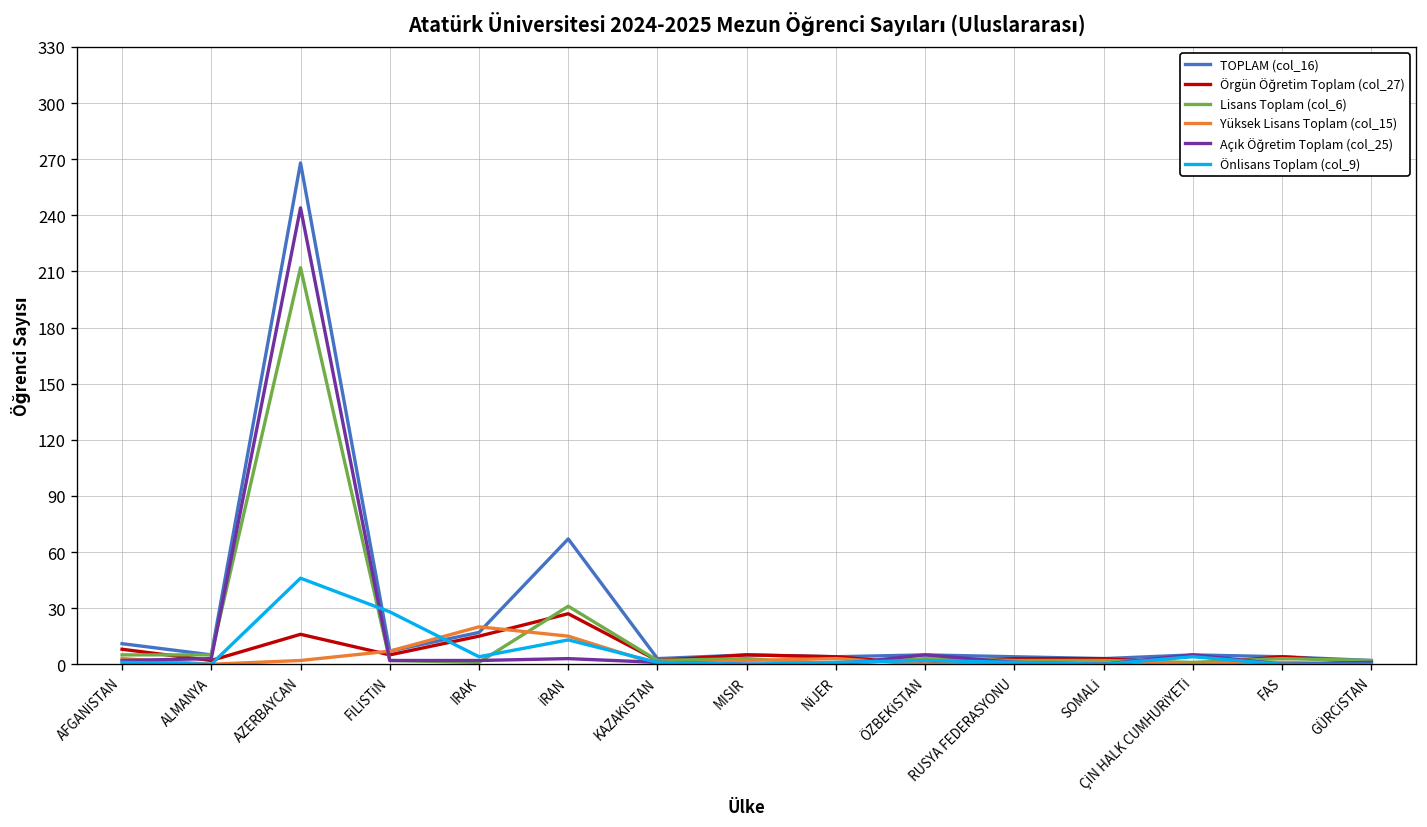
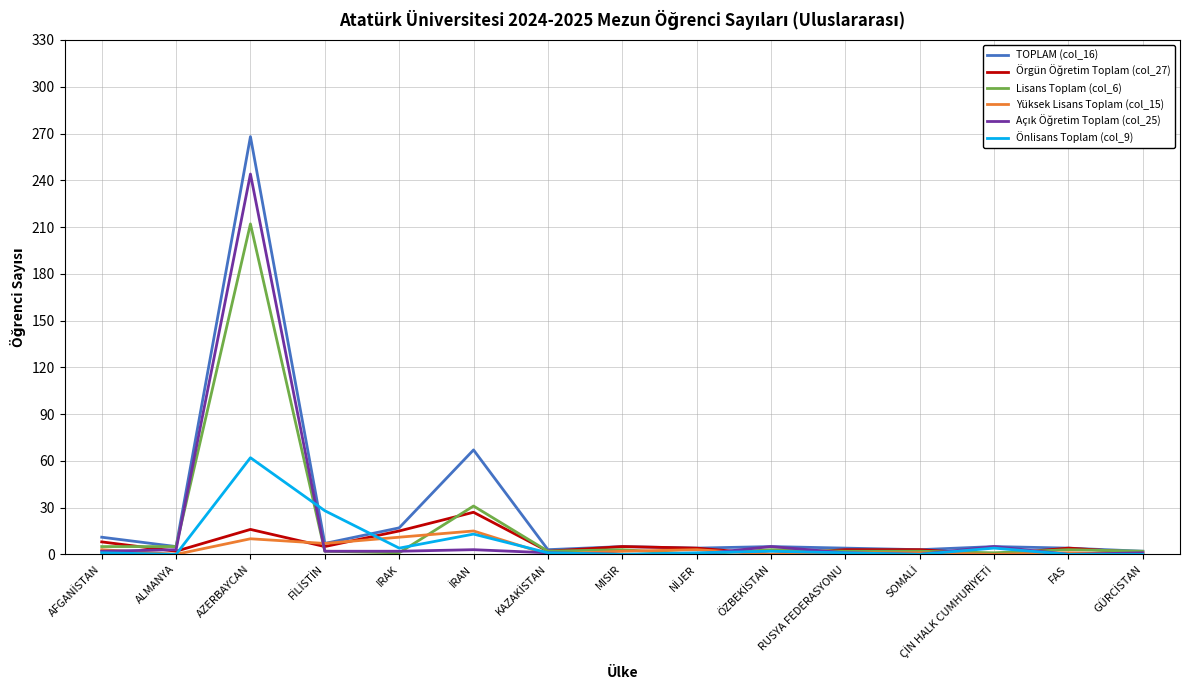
  {
    "TOPLAM (col_16)": {
      "AFGANİSTAN": 11,
      "AZERBAYCAN": 268,
      "IRAK": 17,
      "İRAN": 67
    },
    "Örgün Öğretim Toplam (col_27)": {
      "AFGANİSTAN": 8,
      "AZERBAYCAN": 16,
      "FİLİSTİN": 5,
      "IRAK": 15,
      "İRAN": 27
    },
    "Lisans Toplam (col_6)": {
      "AFGANİSTAN": 5,
      "AZERBAYCAN": 212,
      "İRAN": 31
    },
    "Yüksek Lisans Toplam (col_15)": {
-     "AZERBAYCAN": 2,
-     "IRAK": 20,
+     "AZERBAYCAN": 10,
+     "IRAK": 11,
      "İRAN": 15
    },
    "Açık Öğretim Toplam (col_25)": {
      "AZERBAYCAN": 244,
      "İRAN": 3
    },
    "Önlisans Toplam (col_9)": {
-     "AZERBAYCAN": 46,
+     "AZERBAYCAN": 62,
      "FİLİSTİN": 28,
      "IRAK": 4,
      "İRAN": 13
    }
  }
